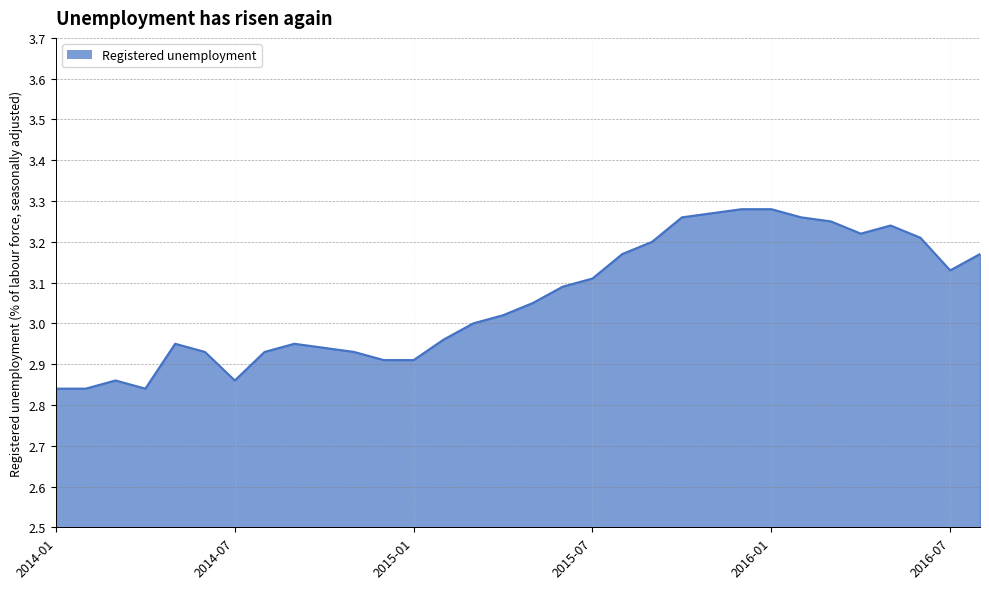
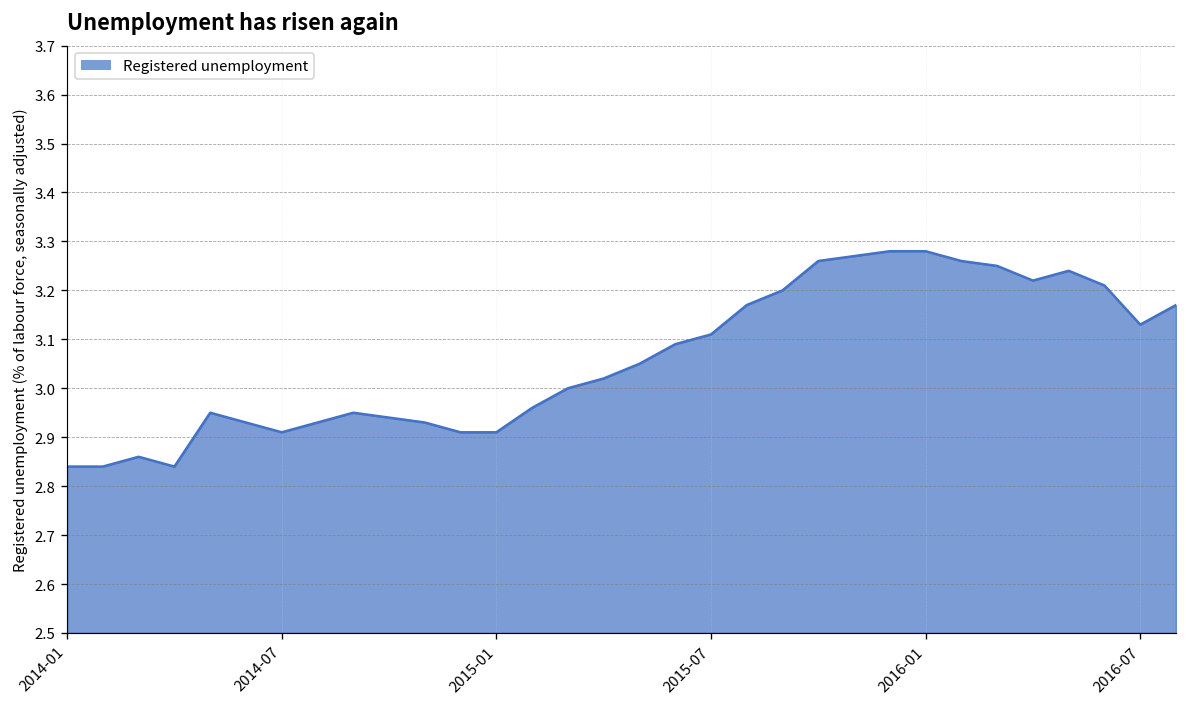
  {
    "2014-01": 2.84,
-   "2014-07": 2.86,
+   "2014-07": 2.91,
    "2015-01": 2.91,
    "2015-07": 3.11,
    "2016-01": 3.28,
    "2016-07": 3.13
  }
